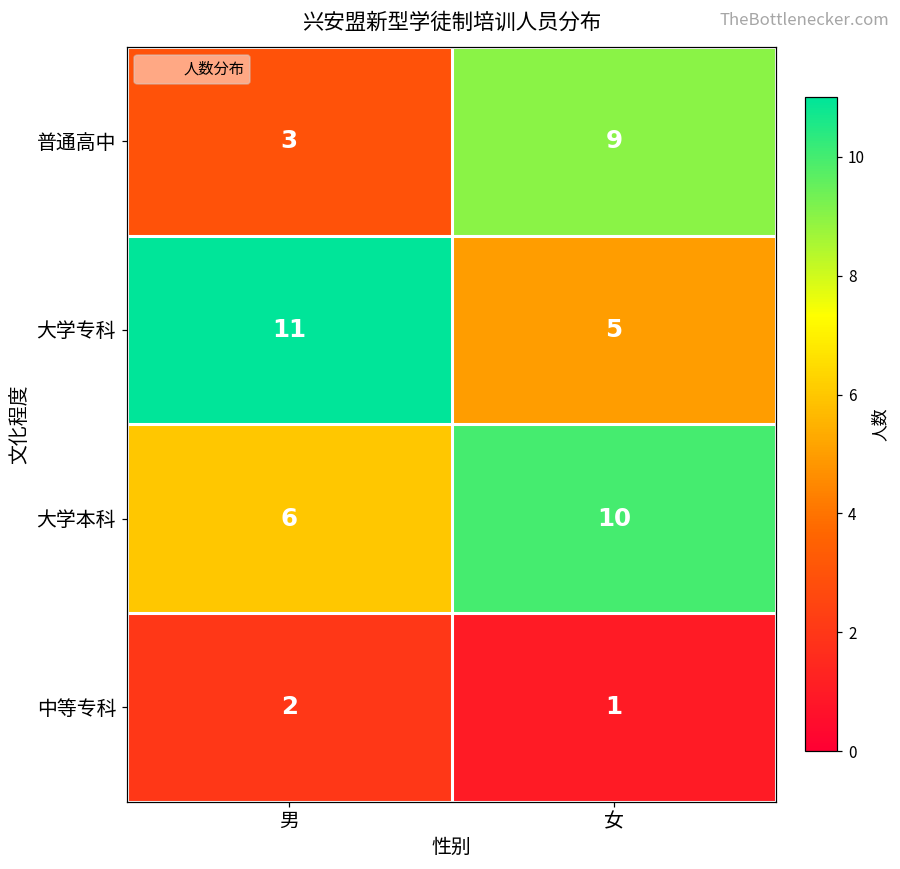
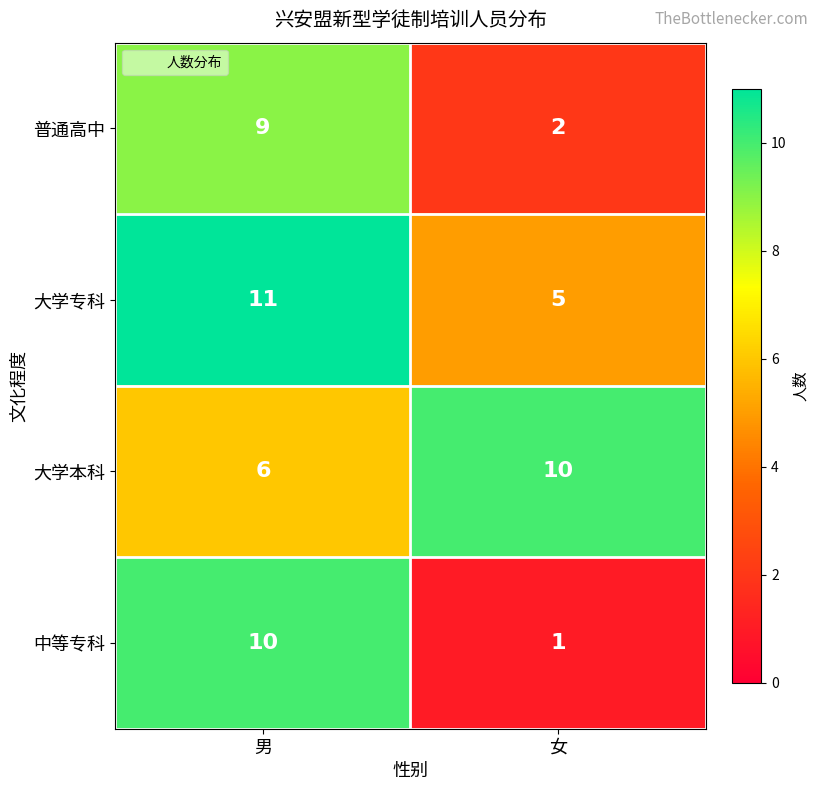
  {
    "普通高中": {
-     "男": 3,
-     "女": 9
+     "男": 9,
+     "女": 2
    },
    "大学专科": {
      "男": 11,
      "女": 5
    },
    "大学本科": {
      "男": 6,
      "女": 10
    },
    "中等专科": {
-     "男": 2,
+     "男": 10,
      "女": 1
    }
  }
